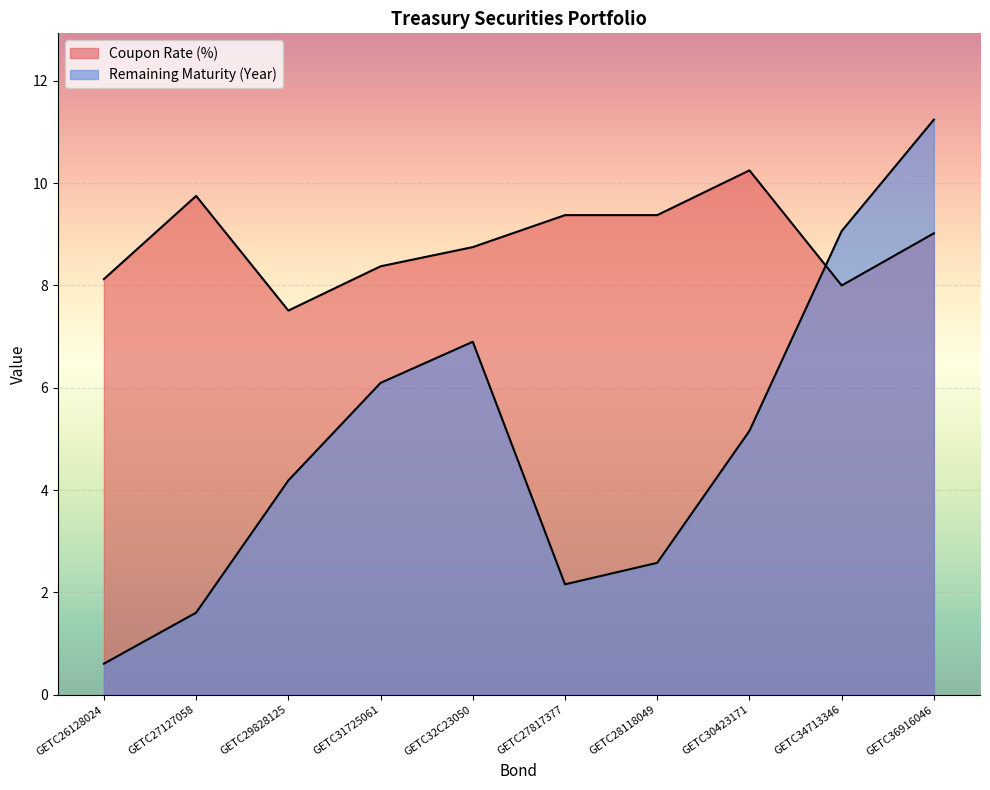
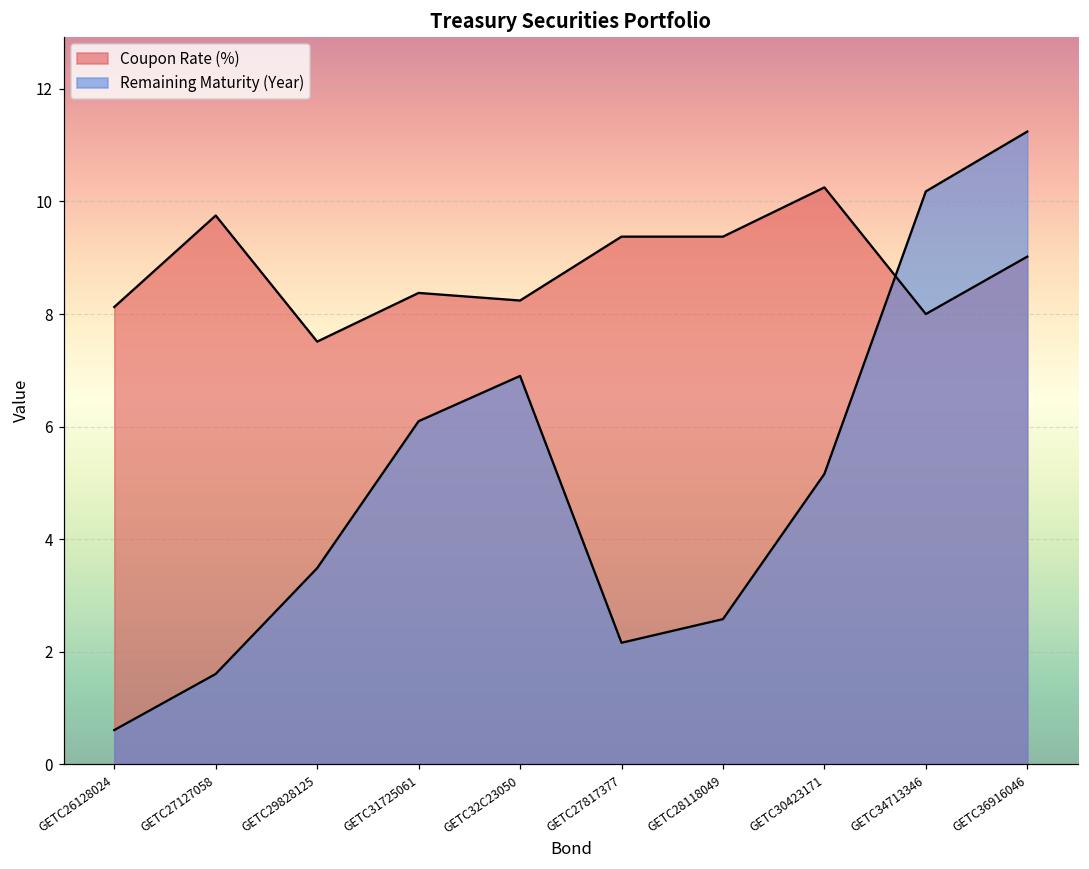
  {
    "Coupon Rate (%)": {
      "GETC26128024": 8.1,
      "GETC27127058": 9.8,
      "GETC29828125": 7.5,
      "GETC31725061": 8.4,
-     "GETC32C23050": 8.8,
+     "GETC32C23050": 8.2,
      "GETC27817377": 9.4,
      "GETC28118049": 9.4,
      "GETC30423171": 10.3,
      "GETC34713346": 8.0,
      "GETC36916046": 9.0
    },
    "Remaining Maturity (Year)": {
      "GETC26128024": 0.6,
      "GETC27127058": 1.6,
-     "GETC29828125": 4.2,
+     "GETC29828125": 3.5,
      "GETC31725061": 6.1,
      "GETC32C23050": 6.9,
      "GETC27817377": 2.2,
      "GETC28118049": 2.6,
      "GETC30423171": 5.2,
-     "GETC34713346": 9.1,
+     "GETC34713346": 10.2,
      "GETC36916046": 11.2
    }
  }
